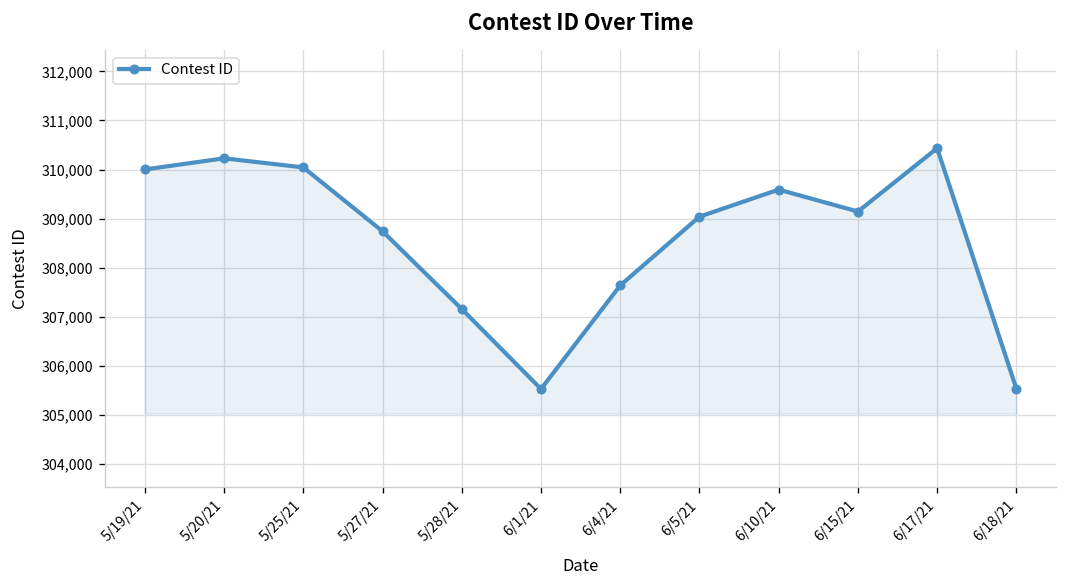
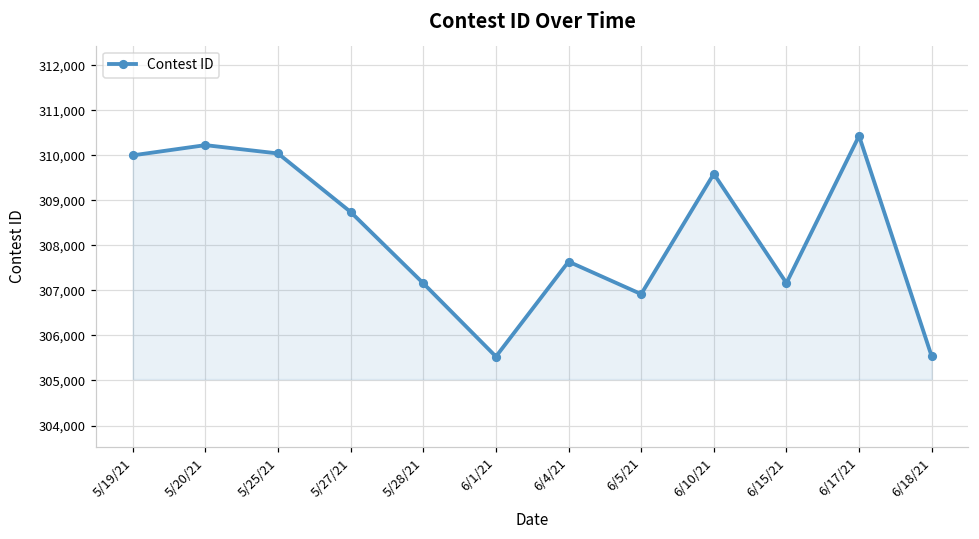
  {
    "5/19/21": "310,000",
    "5/20/21": "310,200",
    "5/25/21": "310,000",
    "5/27/21": "308,700",
    "5/28/21": "307,200",
    "6/1/21": "305,500",
    "6/4/21": "307,600",
-   "6/5/21": "309,000",
+   "6/5/21": "306,900",
    "6/10/21": "309,600",
-   "6/15/21": "309,100",
+   "6/15/21": "307,200",
    "6/17/21": "310,400",
    "6/18/21": "305,500"
  }
